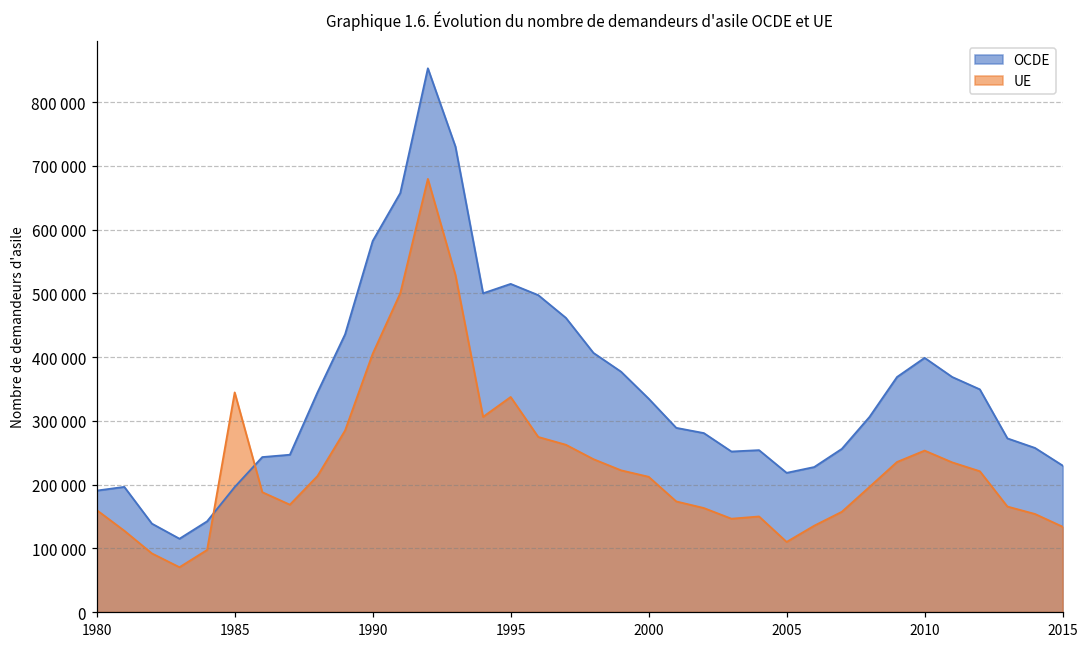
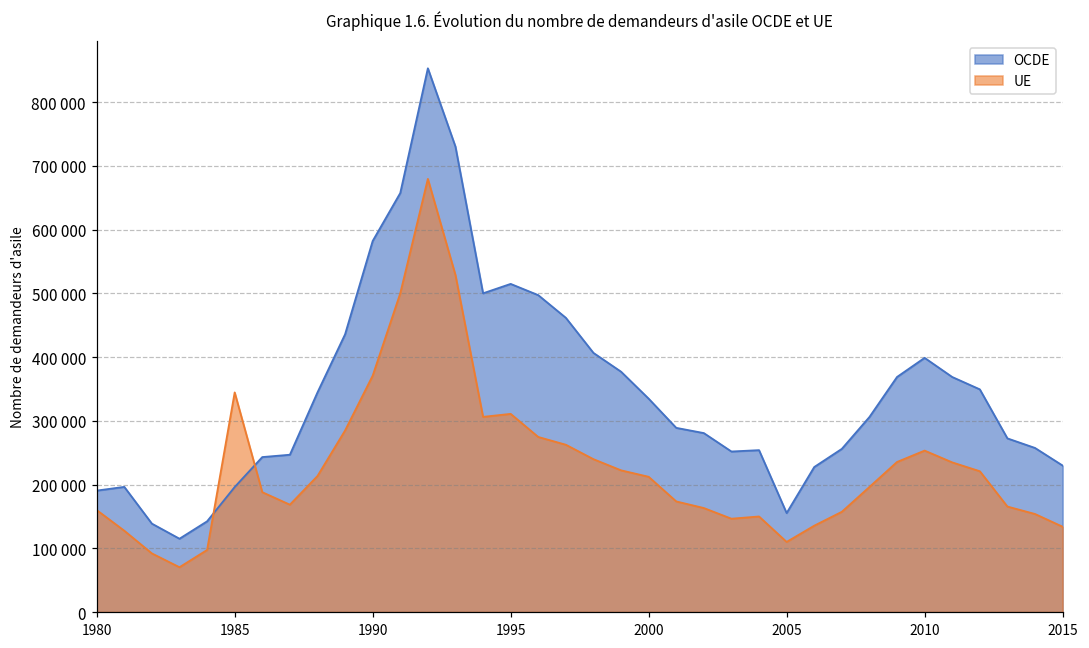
  {
    "OCDE": {
      "1980": 190000,
      "1985": 200000,
      "1990": 580000,
      "1995": 510000,
      "2000": 330000,
-     "2005": 220000,
+     "2005": 160000,
      "2010": 400000,
      "2015": 230000
    },
    "UE": {
      "1980": 160000,
      "1985": 340000,
-     "1990": 410000,
-     "1995": 340000,
+     "1990": 370000,
+     "1995": 310000,
      "2000": 210000,
      "2005": 110000,
      "2010": 250000,
      "2015": 130000
    }
  }
